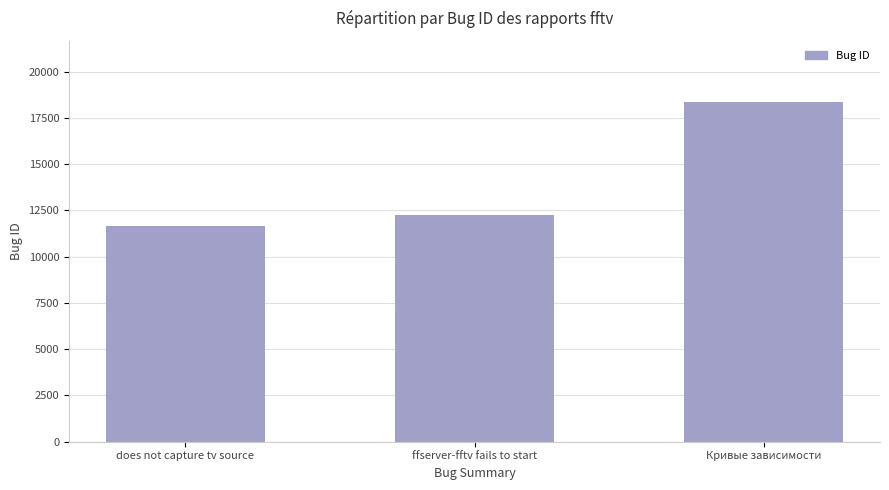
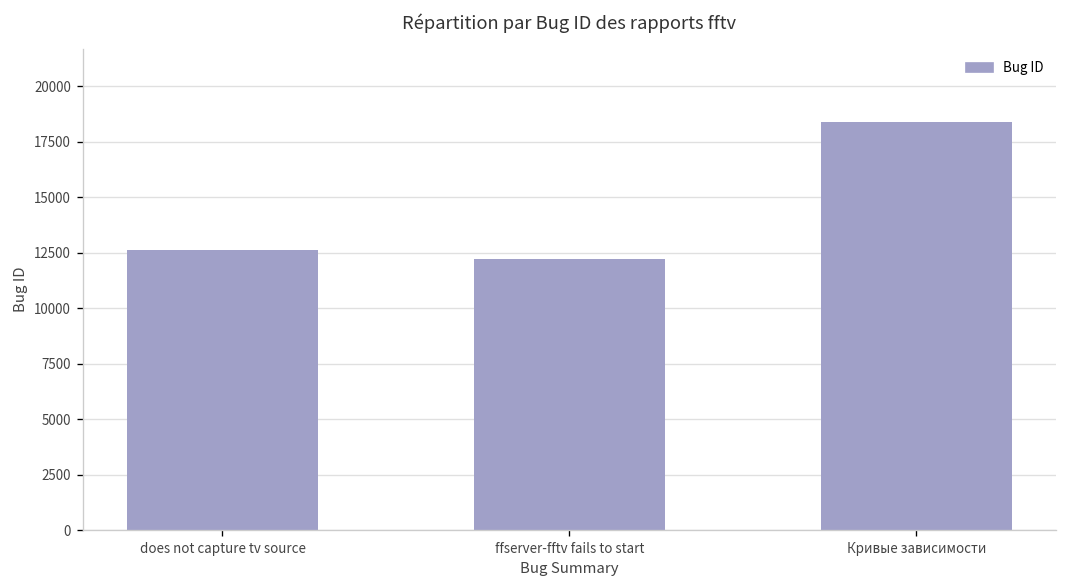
  {
-   "does not capture tv source": 11700,
+   "does not capture tv source": 12600,
    "ffserver-fftv fails to start": 12200,
    "Кривые зависимости": 18400
  }
